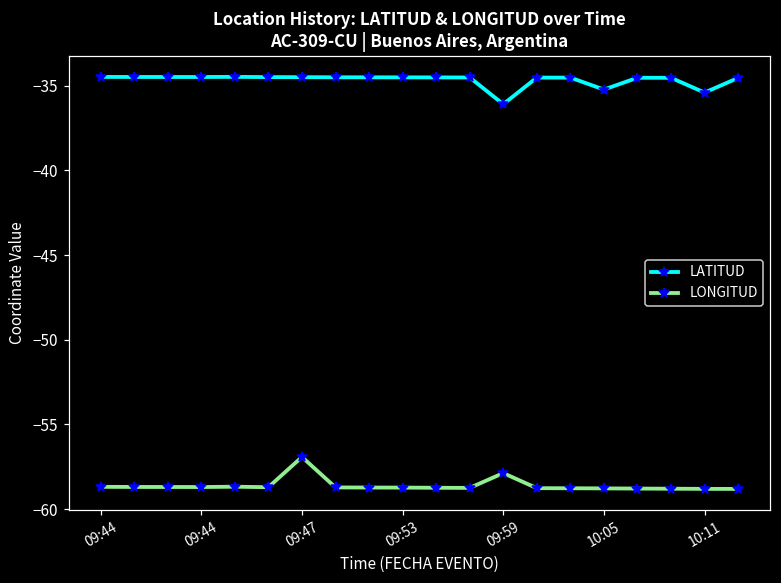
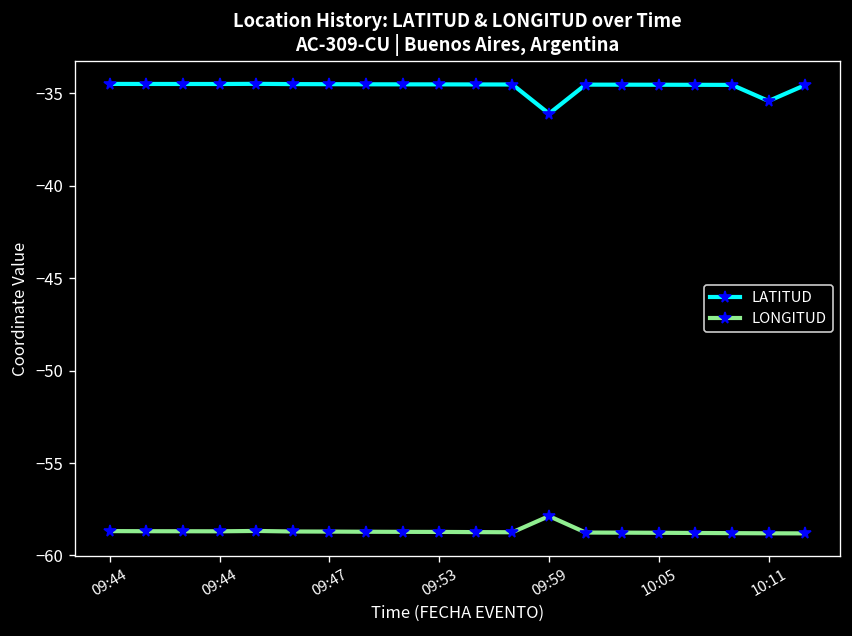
  {
    "LATITUD": {
      "09:47": -34.5,
      "09:53": -34.5,
      "09:59": -36.1,
-     "10:05": -35.2,
+     "10:05": -34.5,
      "10:11": -35.4
    },
    "LONGITUD": {
-     "09:47": -56.9,
+     "09:47": -58.7,
      "09:53": -58.7,
      "09:59": -57.9,
      "10:05": -58.8,
      "10:11": -58.8
    }
  }
